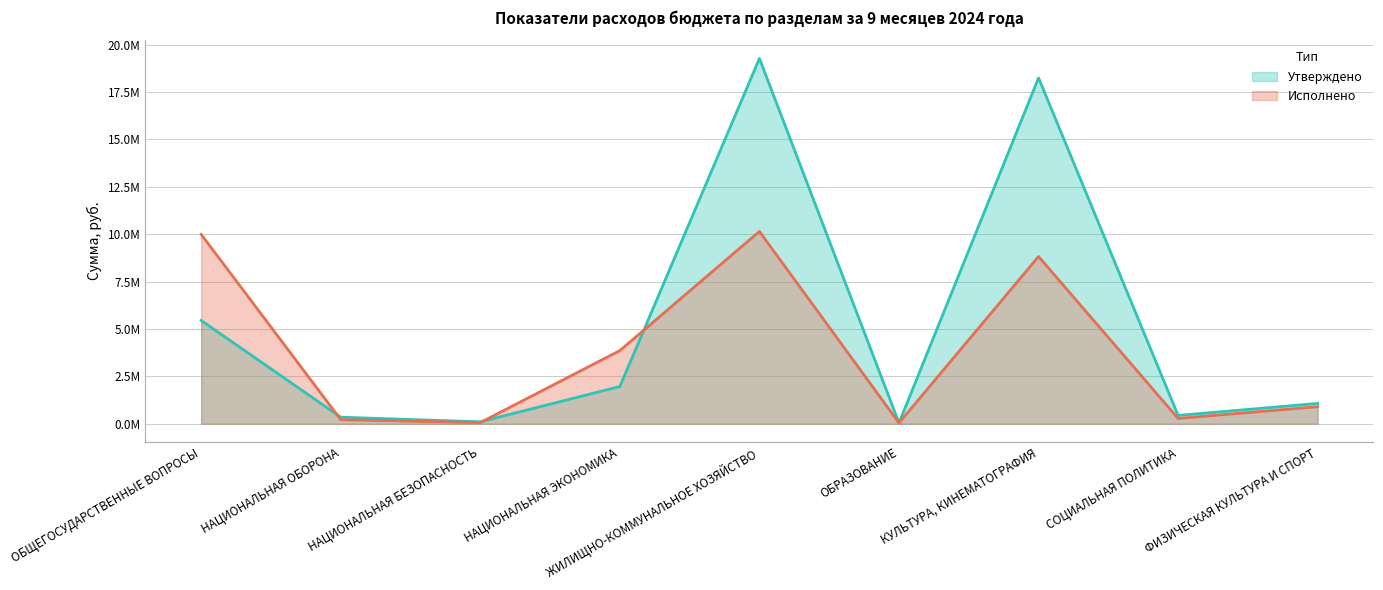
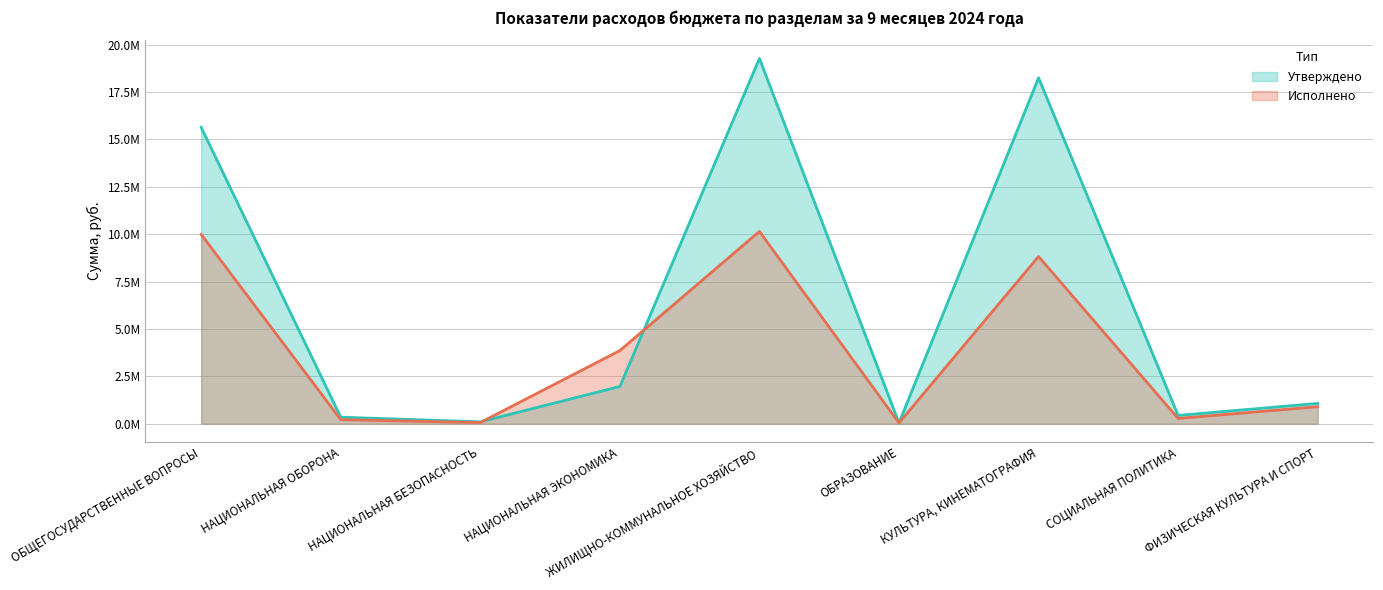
  {
    "Утверждено": {
-     "ОБЩЕГОСУДАРСТВЕННЫЕ ВОПРОСЫ": 5400000,
+     "ОБЩЕГОСУДАРСТВЕННЫЕ ВОПРОСЫ": 15600000,
      "НАЦИОНАЛЬНАЯ ЭКОНОМИКА": 2000000,
      "ЖИЛИЩНО-КОММУНАЛЬНОЕ ХОЗЯЙСТВО": 19300000,
      "КУЛЬТУРА, КИНЕМАТОГРАФИЯ": 18300000,
      "СОЦИАЛЬНАЯ ПОЛИТИКА": 400000,
      "ФИЗИЧЕСКАЯ КУЛЬТУРА И СПОРТ": 1100000
    },
    "Исполнено": {
      "ОБЩЕГОСУДАРСТВЕННЫЕ ВОПРОСЫ": 10000000,
      "НАЦИОНАЛЬНАЯ ЭКОНОМИКА": 3900000,
      "ЖИЛИЩНО-КОММУНАЛЬНОЕ ХОЗЯЙСТВО": 10100000,
      "КУЛЬТУРА, КИНЕМАТОГРАФИЯ": 8800000,
      "СОЦИАЛЬНАЯ ПОЛИТИКА": 300000,
      "ФИЗИЧЕСКАЯ КУЛЬТУРА И СПОРТ": 900000
    }
  }
